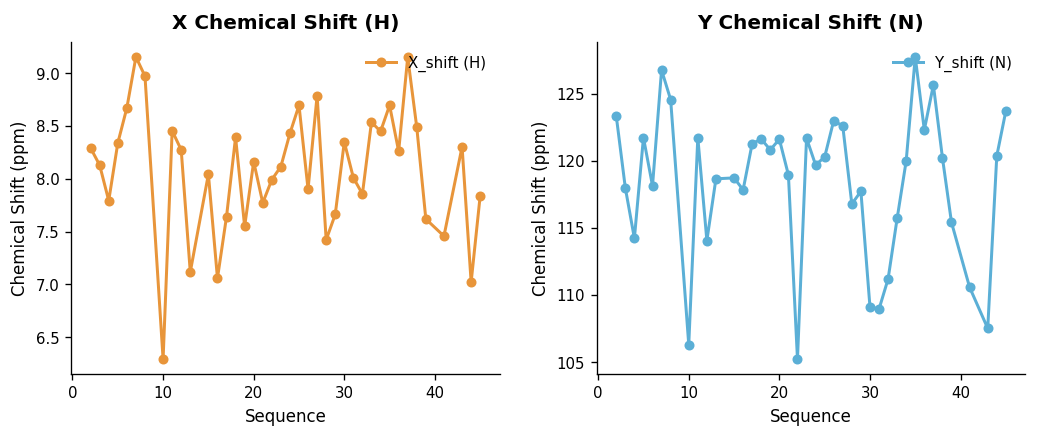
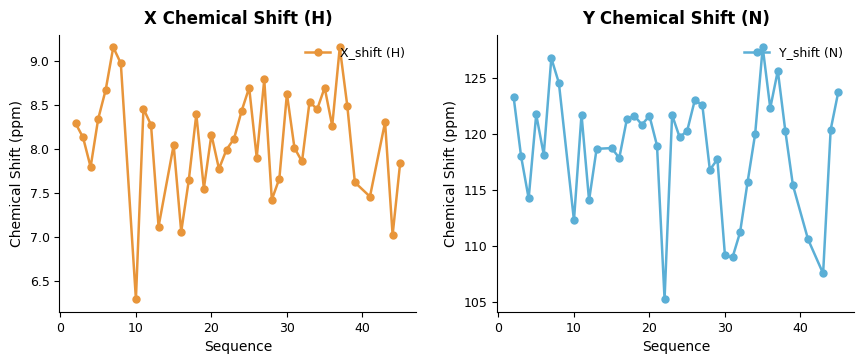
  {
    "X Chemical Shift (H)": {
      "10": 6.3,
      "20": 8.2,
-     "30": 8.3
+     "30": 8.6
    },
    "Y Chemical Shift (N)": {
-     "10": 106.3,
+     "10": 112.3,
      "20": 121.6,
      "30": 109.1
    }
  }
